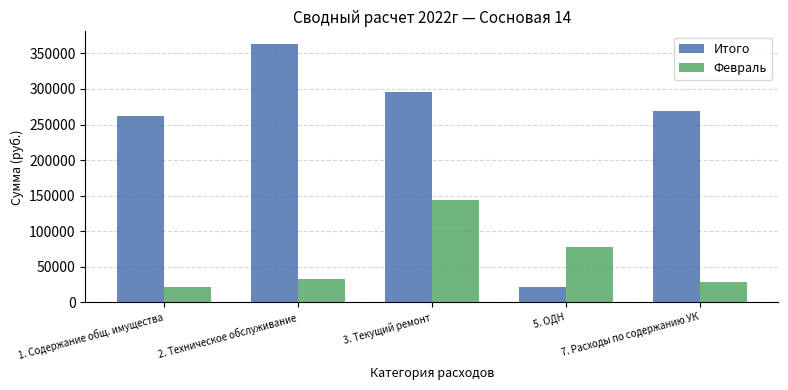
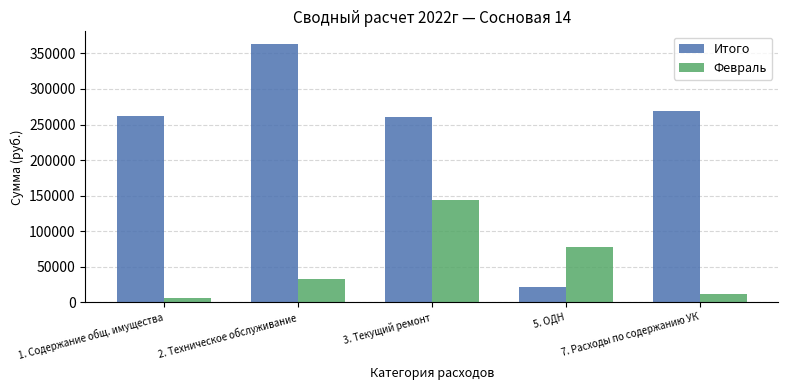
  {
    "Итого": {
      "1. Содержание общ. имущества": 260000,
      "2. Техническое обслуживание": 360000,
-     "3. Текущий ремонт": 300000,
+     "3. Текущий ремонт": 260000,
      "5. ОДН": 20000,
      "7. Расходы по содержанию УК": 270000
    },
    "Февраль": {
-     "1. Содержание общ. имущества": 20000,
+     "1. Содержание общ. имущества": 10000,
      "2. Техническое обслуживание": 30000,
      "3. Текущий ремонт": 140000,
      "5. ОДН": 80000,
-     "7. Расходы по содержанию УК": 30000
+     "7. Расходы по содержанию УК": 10000
    }
  }
